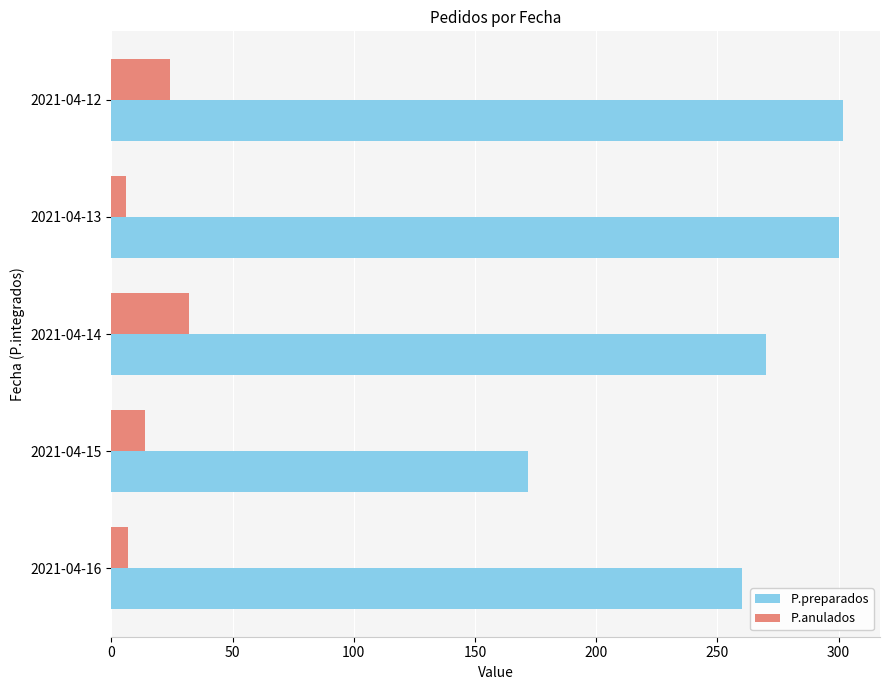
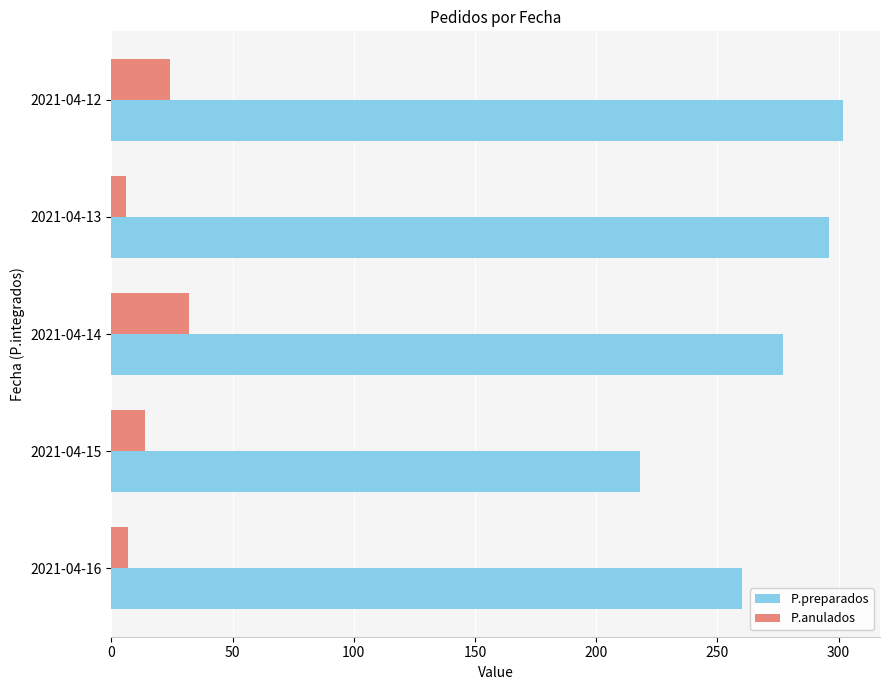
  {
    "P.preparados": {
      "2021-04-12": 302,
-     "2021-04-13": 300,
-     "2021-04-14": 270,
-     "2021-04-15": 172,
+     "2021-04-13": 296,
+     "2021-04-14": 277,
+     "2021-04-15": 218,
      "2021-04-16": 260
    },
    "P.anulados": {
      "2021-04-12": 24,
      "2021-04-13": 6,
      "2021-04-14": 32,
      "2021-04-15": 14,
      "2021-04-16": 7
    }
  }
